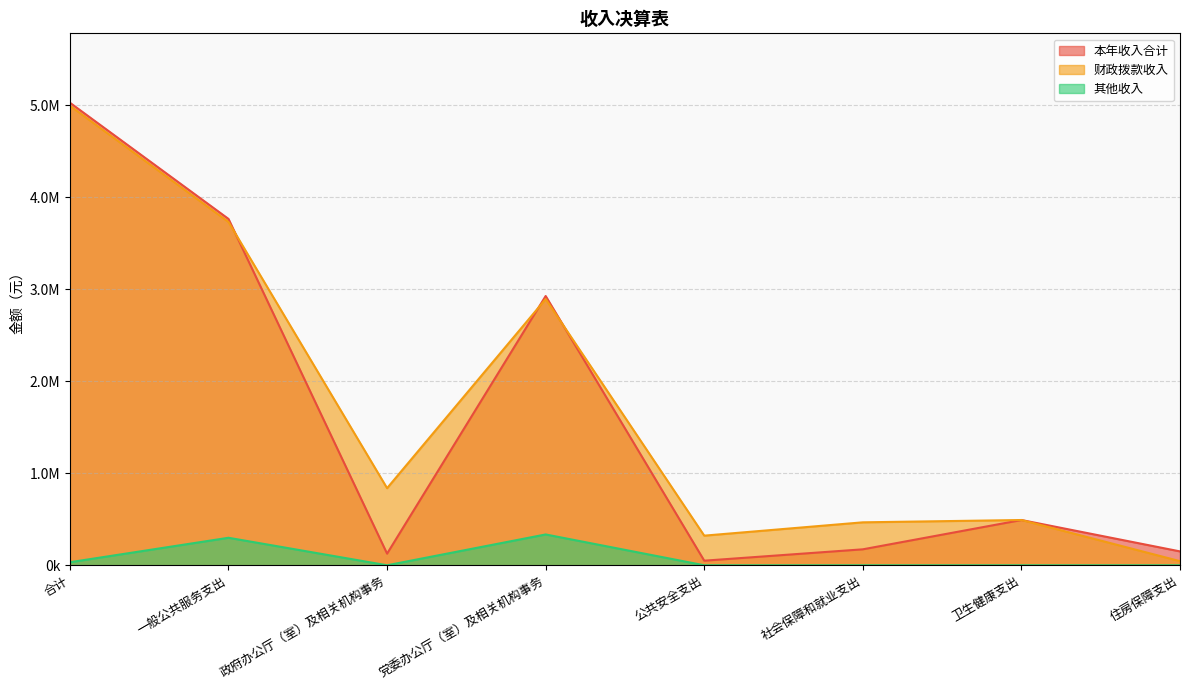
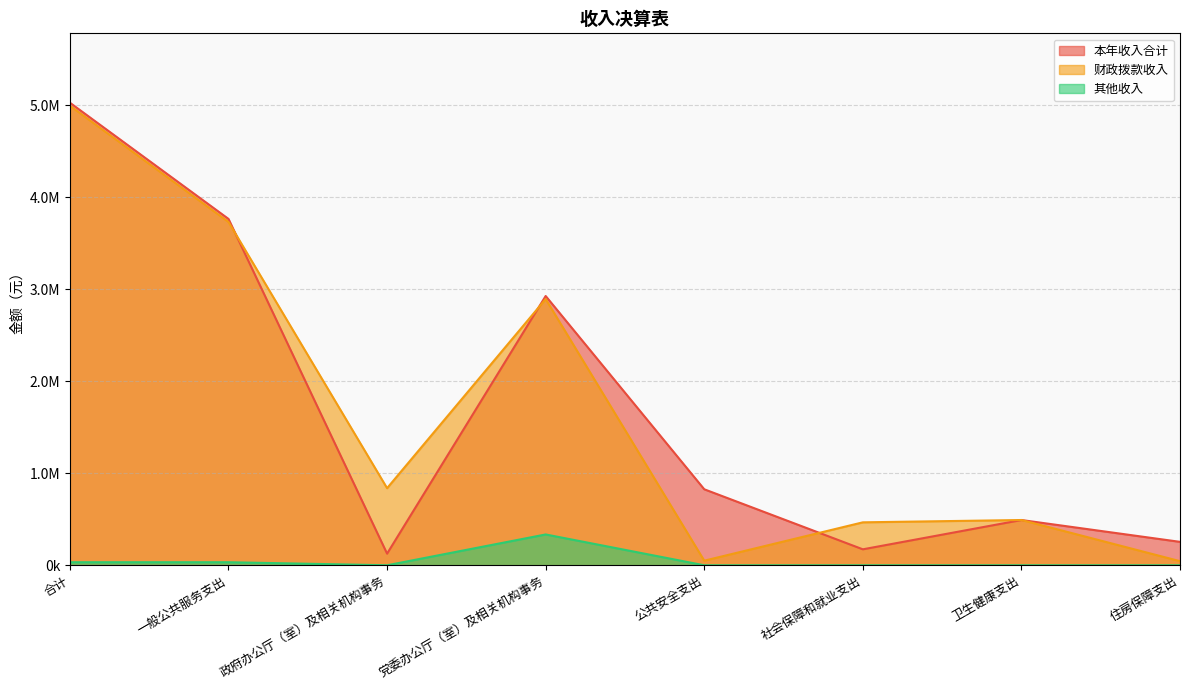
  {
    "本年收入合计": {
      "合计": 5000000,
      "一般公共服务支出": 3800000,
      "政府办公厅（室）及相关机构事务": 100000,
      "党委办公厅（室）及相关机构事务": 2900000,
-     "公共安全支出": 0,
+     "公共安全支出": 800000,
      "社会保障和就业支出": 200000,
-     "住房保障支出": 200000
+     "住房保障支出": 300000
    },
    "财政拨款收入": {
      "合计": 5000000,
      "一般公共服务支出": 3700000,
      "政府办公厅（室）及相关机构事务": 800000,
      "党委办公厅（室）及相关机构事务": 2900000,
-     "公共安全支出": 300000,
+     "公共安全支出": 0,
      "社会保障和就业支出": 500000,
      "住房保障支出": 0
    },
    "其他收入": {
      "合计": 0,
-     "一般公共服务支出": 300000,
+     "一般公共服务支出": 0,
      "政府办公厅（室）及相关机构事务": 0,
      "党委办公厅（室）及相关机构事务": 300000,
      "公共安全支出": 0,
      "社会保障和就业支出": 0,
      "卫生健康支出": 0,
      "住房保障支出": 0
    }
  }
